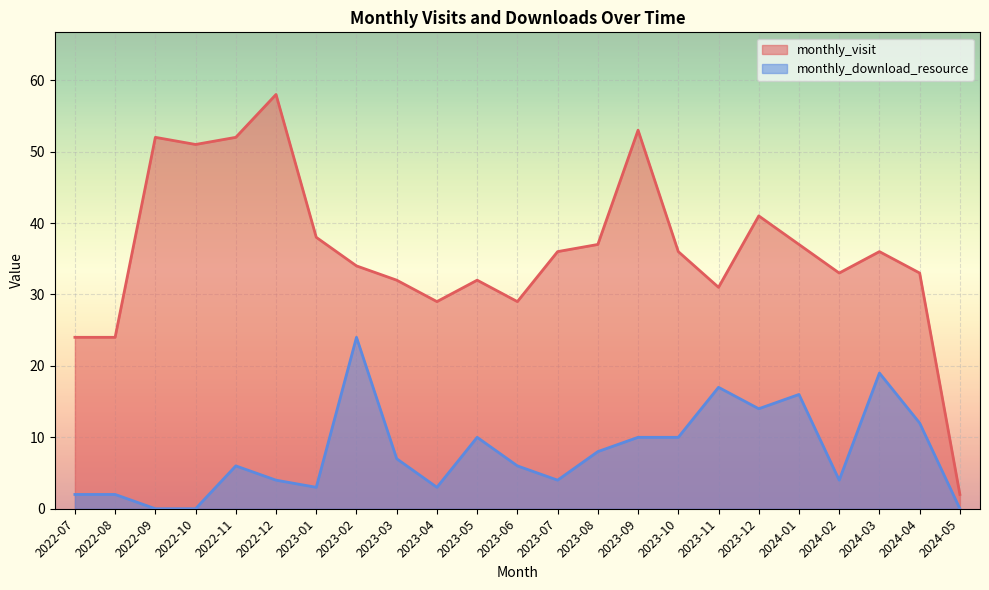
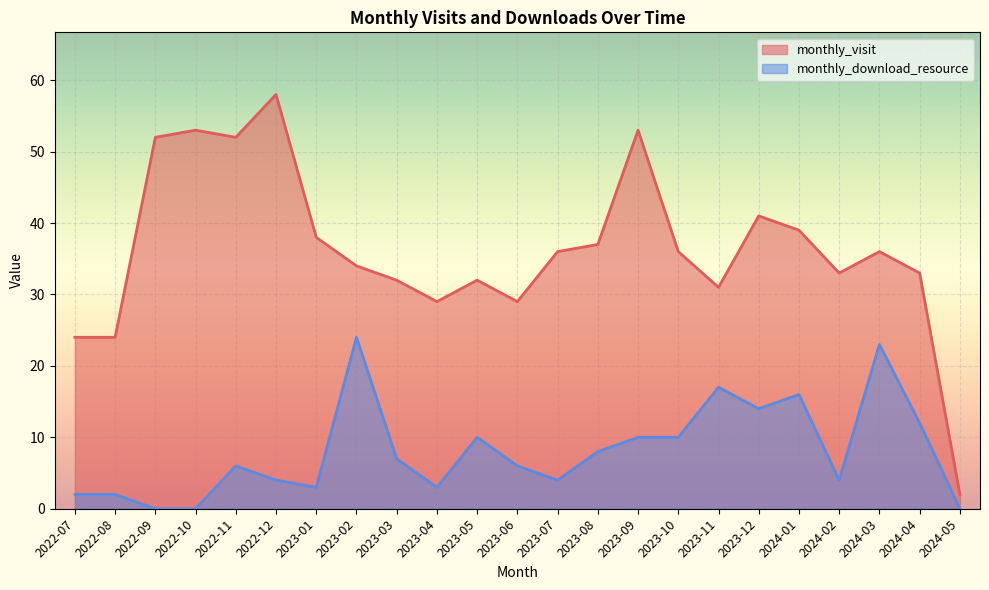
  {
    "monthly_visit": {
      "2022-07": 24,
      "2022-08": 24,
      "2022-09": 52,
-     "2022-10": 51,
+     "2022-10": 53,
      "2022-11": 52,
      "2022-12": 58,
      "2023-01": 38,
      "2023-02": 34,
      "2023-03": 32,
      "2023-04": 29,
      "2023-05": 32,
      "2023-06": 29,
      "2023-07": 36,
      "2023-08": 37,
      "2023-09": 53,
      "2023-10": 36,
      "2023-11": 31,
      "2023-12": 41,
-     "2024-01": 37,
+     "2024-01": 39,
      "2024-02": 33,
      "2024-03": 36,
      "2024-04": 33,
      "2024-05": 2
    },
    "monthly_download_resource": {
      "2022-07": 2,
      "2022-08": 2,
      "2022-09": 0,
      "2022-10": 0,
      "2022-11": 6,
      "2022-12": 4,
      "2023-01": 3,
      "2023-02": 24,
      "2023-03": 7,
      "2023-04": 3,
      "2023-05": 10,
      "2023-06": 6,
      "2023-07": 4,
      "2023-08": 8,
      "2023-09": 10,
      "2023-10": 10,
      "2023-11": 17,
      "2023-12": 14,
      "2024-01": 16,
      "2024-02": 4,
-     "2024-03": 19,
+     "2024-03": 23,
      "2024-04": 12,
      "2024-05": 0
    }
  }
